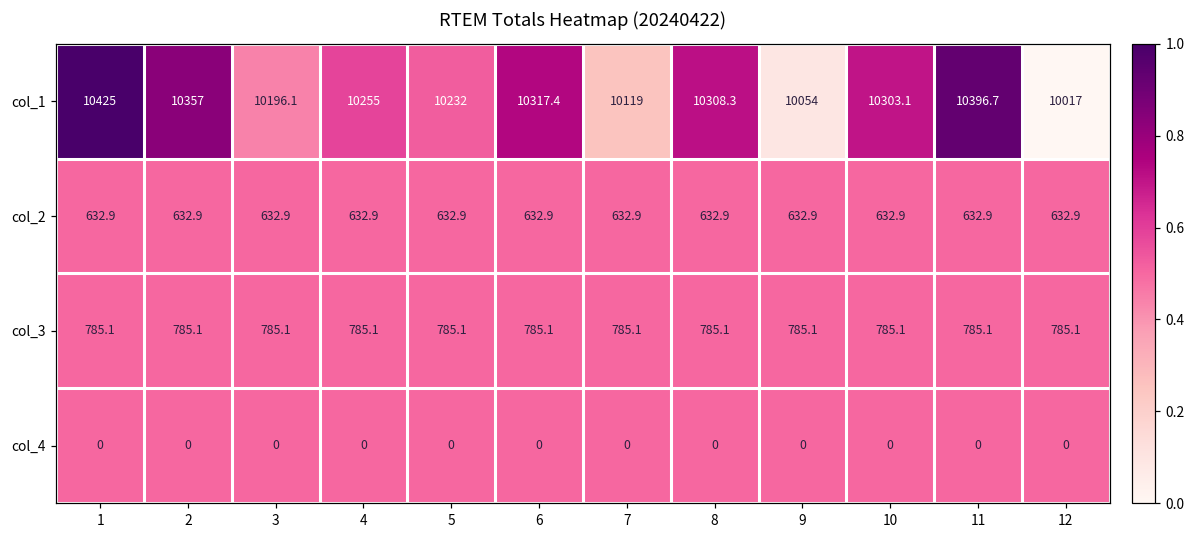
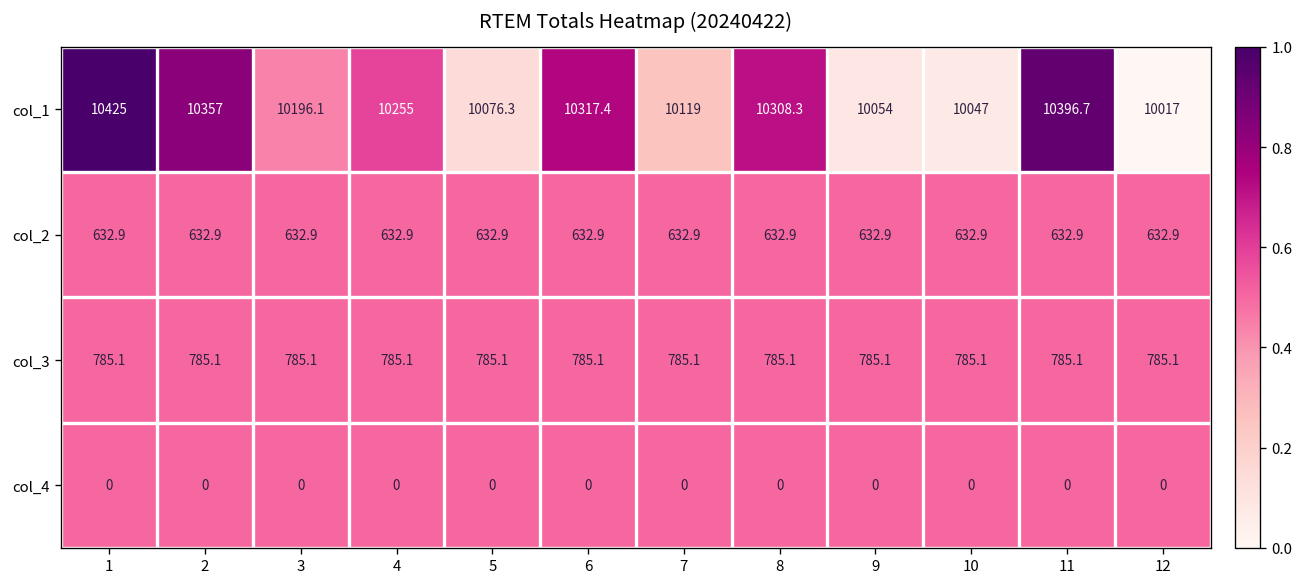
  {
    "col_1": {
      "1": 10425,
      "2": 10357,
      "3": 10196.1,
      "4": 10255,
-     "5": 10232,
+     "5": 10076.3,
      "6": 10317.4,
      "7": 10119,
      "8": 10308.3,
      "9": 10054,
-     "10": 10303.1,
+     "10": 10047,
      "11": 10396.7,
      "12": 10017
    },
    "col_2": {
      "1": 632.9,
      "2": 632.9,
      "3": 632.9,
      "4": 632.9,
      "5": 632.9,
      "6": 632.9,
      "7": 632.9,
      "8": 632.9,
      "9": 632.9,
      "10": 632.9,
      "11": 632.9,
      "12": 632.9
    },
    "col_3": {
      "1": 785.1,
      "2": 785.1,
      "3": 785.1,
      "4": 785.1,
      "5": 785.1,
      "6": 785.1,
      "7": 785.1,
      "8": 785.1,
      "9": 785.1,
      "10": 785.1,
      "11": 785.1,
      "12": 785.1
    },
    "col_4": {
      "1": 0,
      "2": 0,
      "3": 0,
      "4": 0,
      "5": 0,
      "6": 0,
      "7": 0,
      "8": 0,
      "9": 0,
      "10": 0,
      "11": 0,
      "12": 0
    }
  }
